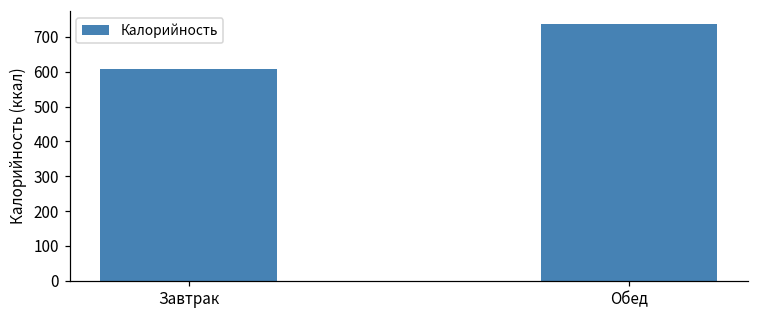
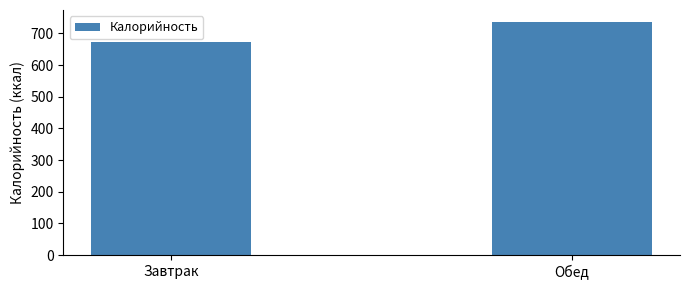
  {
-   "Завтрак": 610,
+   "Завтрак": 670,
    "Обед": 740
  }
